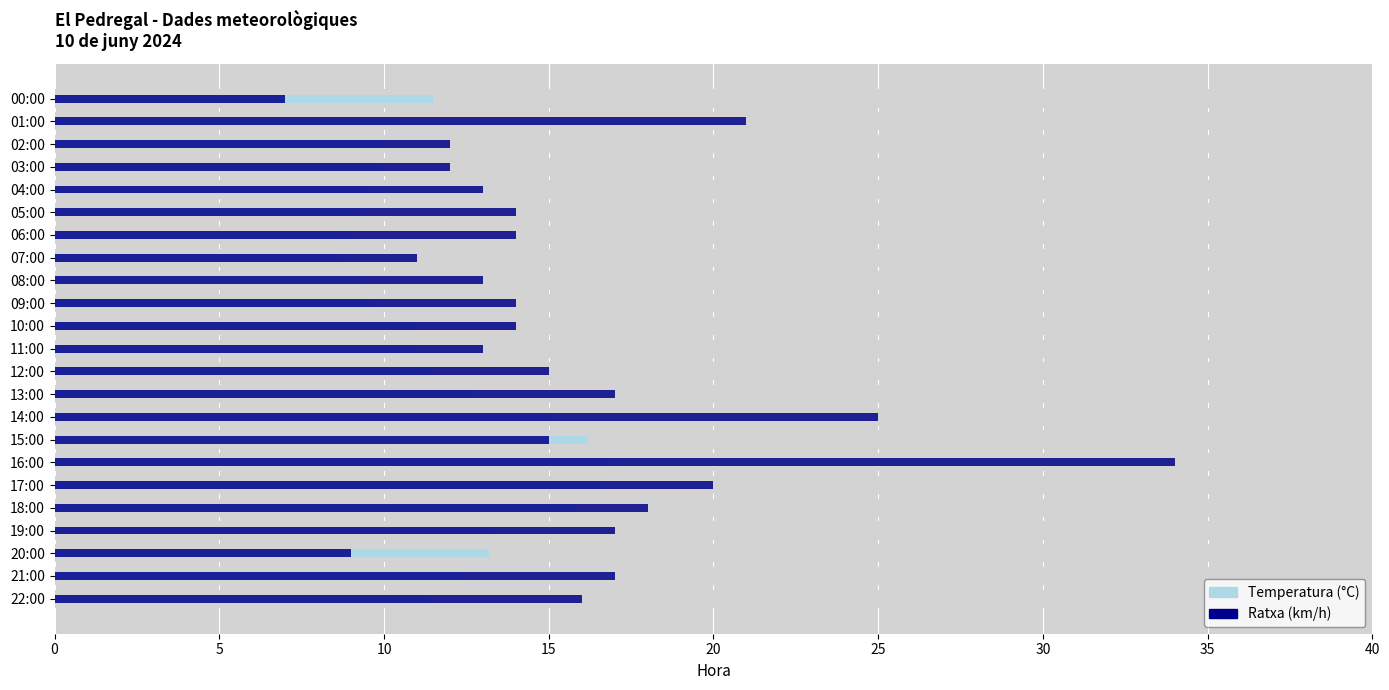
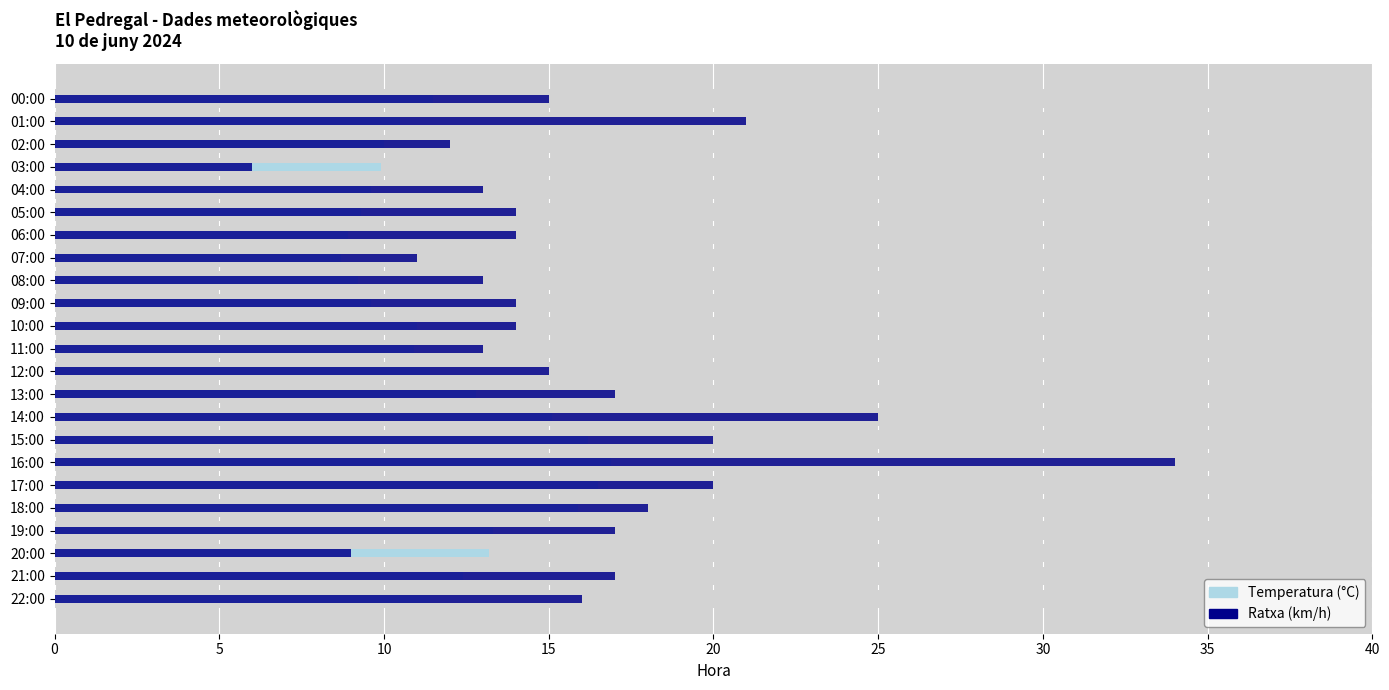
  {
    "Ratxa (km/h)": {
-     "00:00": 7,
-     "03:00": 12,
-     "15:00": 15
+     "00:00": 15,
+     "03:00": 6,
+     "15:00": 20
    }
  }
